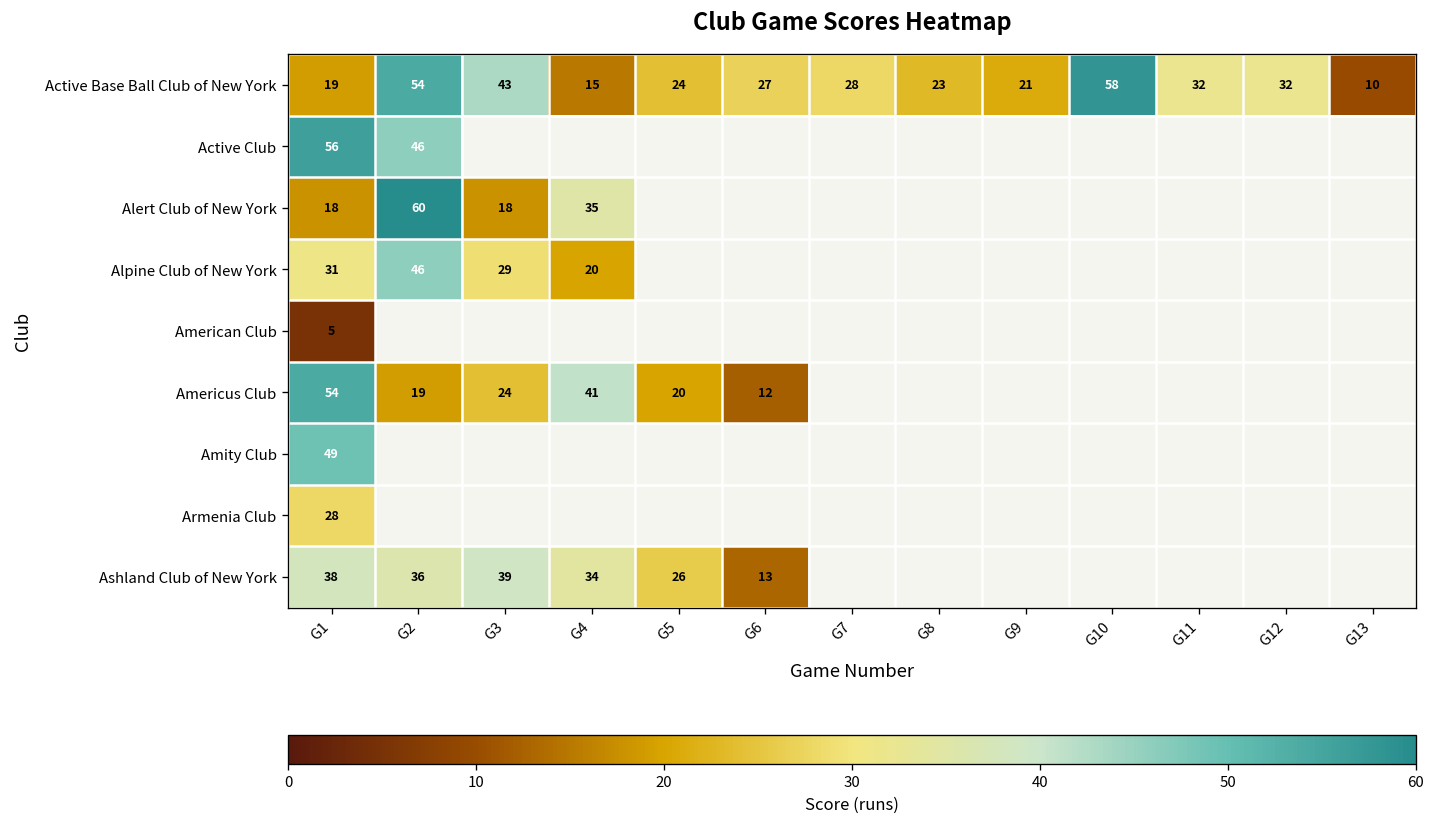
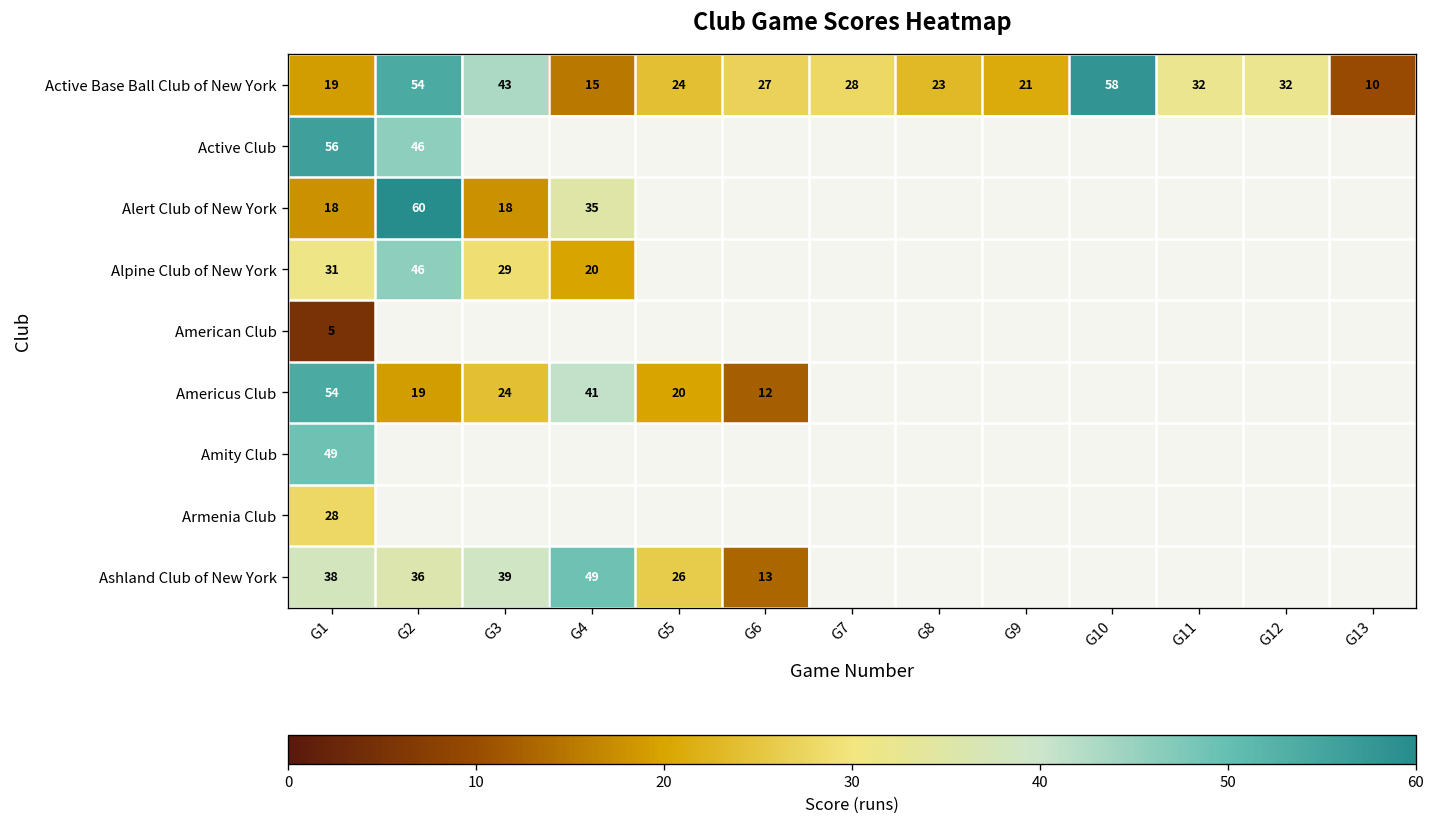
  {
    "Active Base Ball Club of New York": {
      "G1": 19,
      "G2": 54,
      "G3": 43,
      "G4": 15,
      "G5": 24,
      "G6": 27,
      "G7": 28,
      "G8": 23,
      "G9": 21,
      "G10": 58,
      "G11": 32,
      "G12": 32,
      "G13": 10
    },
    "Active Club": {
      "G1": 56,
      "G2": 46
    },
    "Alert Club of New York": {
      "G1": 18,
      "G2": 60,
      "G3": 18,
      "G4": 35
    },
    "Alpine Club of New York": {
      "G1": 31,
      "G2": 46,
      "G3": 29,
      "G4": 20
    },
    "American Club": {
      "G1": 5
    },
    "Americus Club": {
      "G1": 54,
      "G2": 19,
      "G3": 24,
      "G4": 41,
      "G5": 20,
      "G6": 12
    },
    "Amity Club": {
      "G1": 49
    },
    "Armenia Club": {
      "G1": 28
    },
    "Ashland Club of New York": {
      "G1": 38,
      "G2": 36,
      "G3": 39,
-     "G4": 34,
+     "G4": 49,
      "G5": 26,
      "G6": 13
    }
  }
